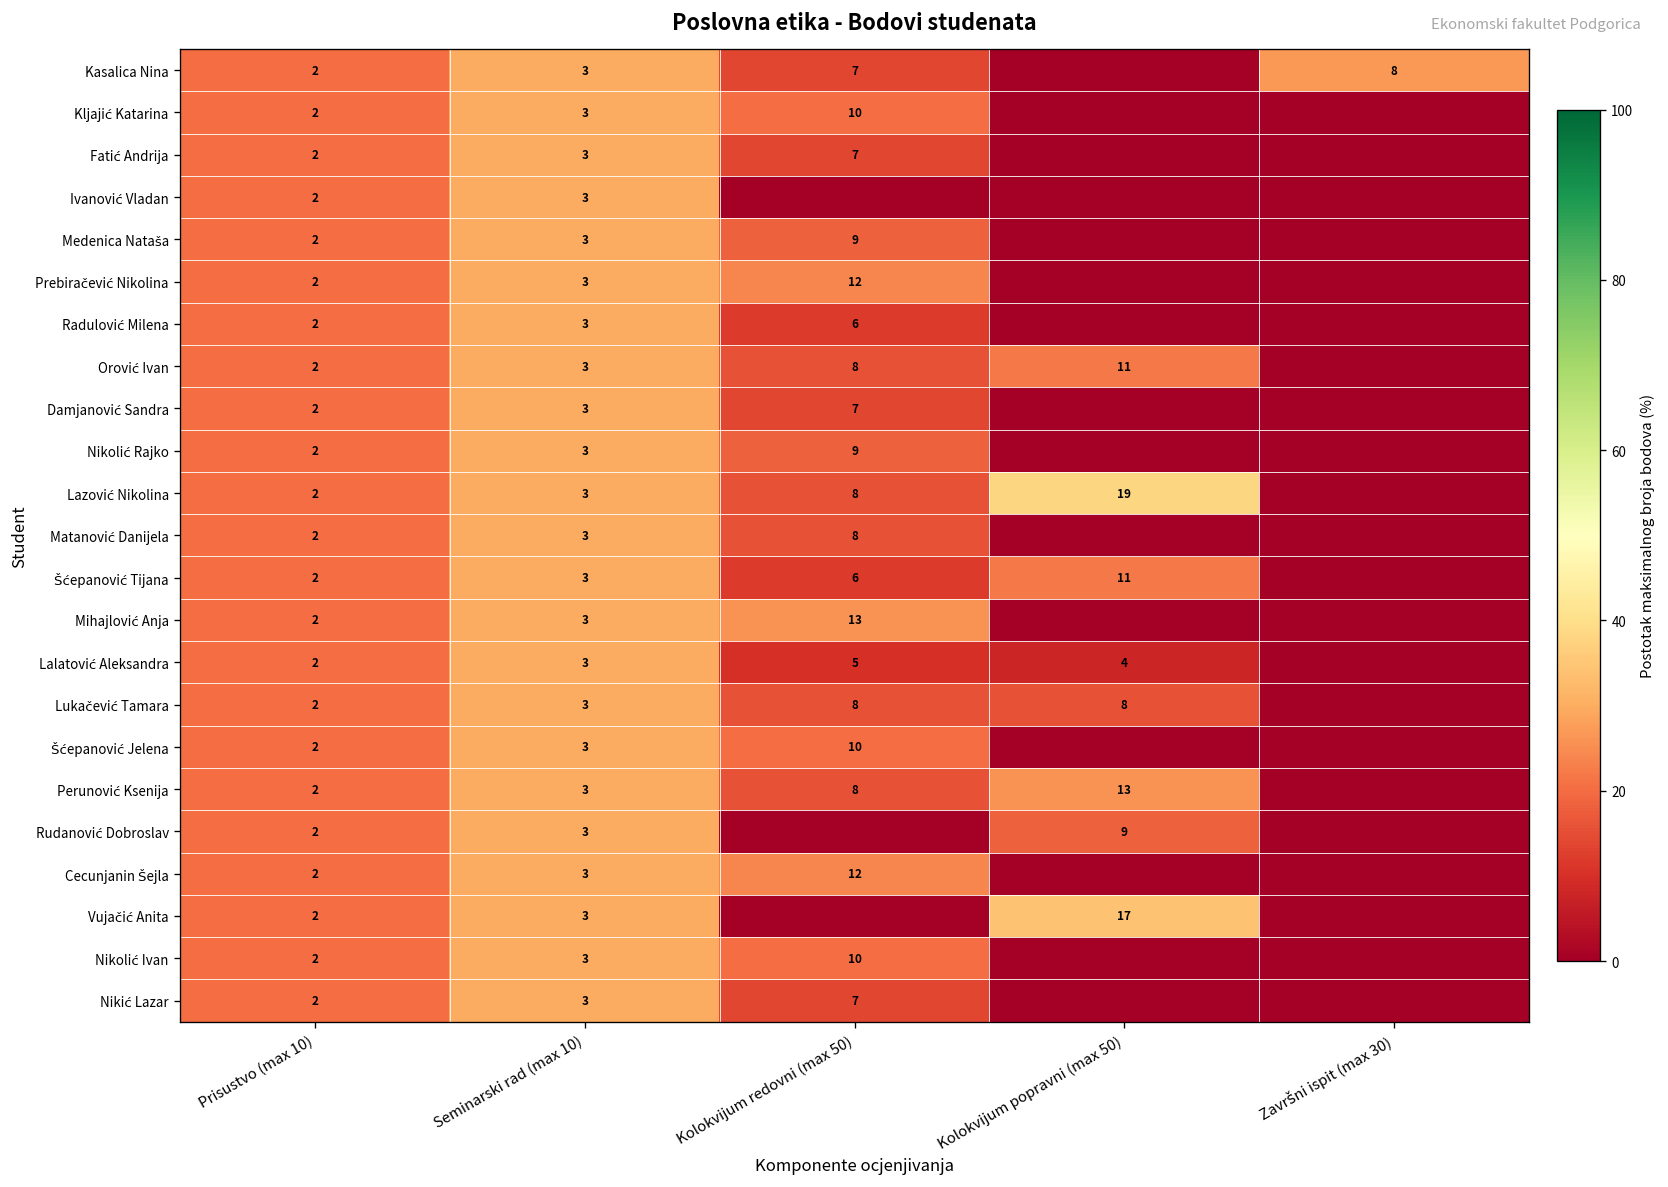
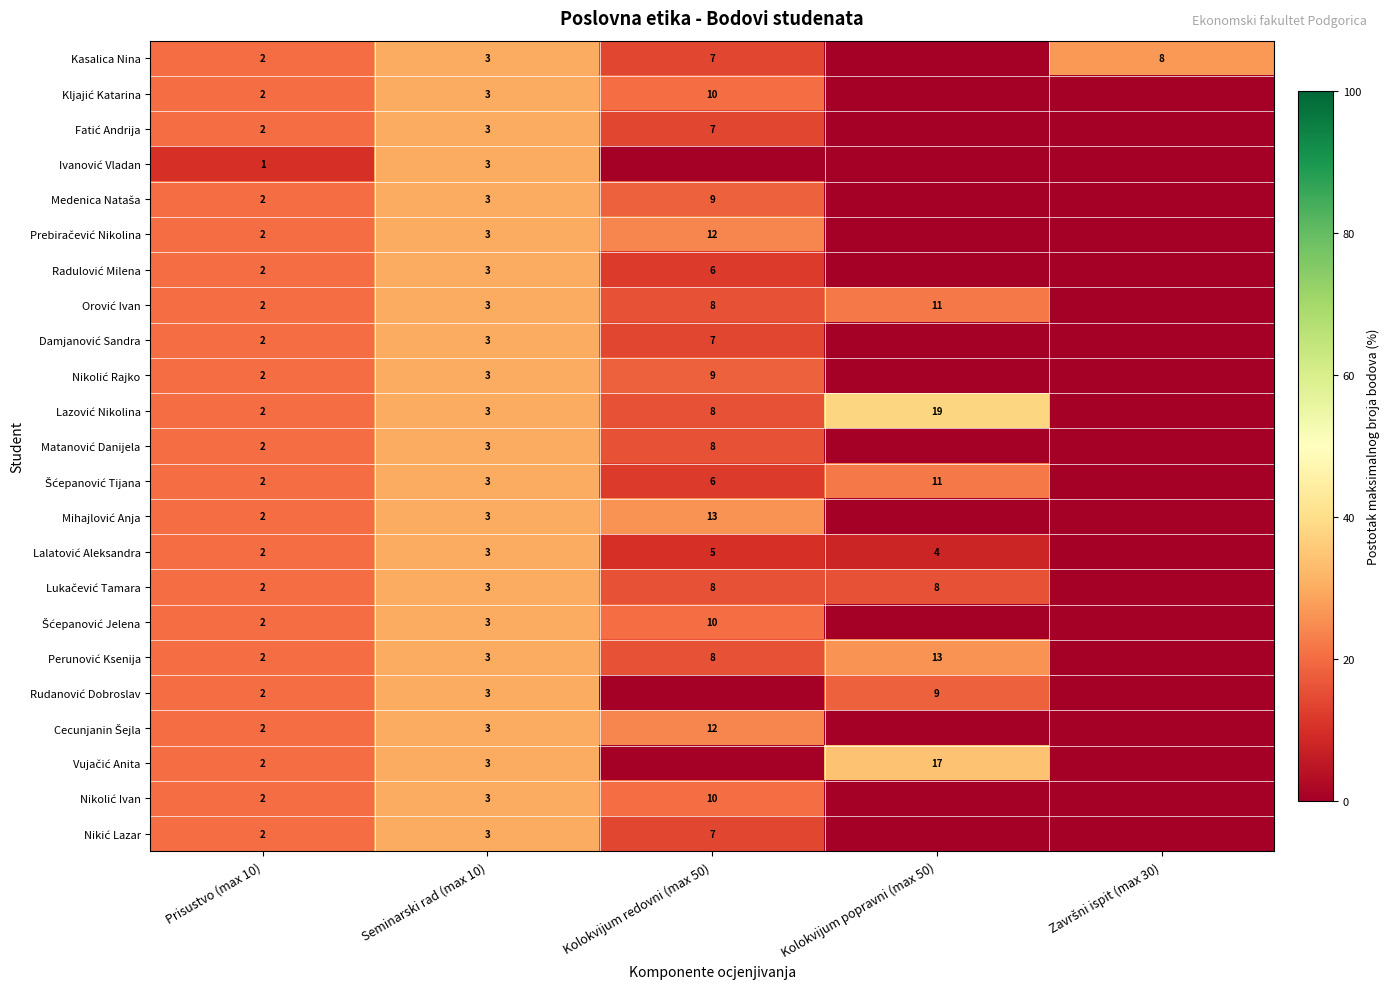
  {
    "Kasalica Nina": {
      "Prisustvo (max 10)": 2,
      "Seminarski rad (max 10)": 3,
      "Kolokvijum redovni (max 50)": 7,
      "Završni ispit (max 30)": 8
    },
    "Kljajić Katarina": {
      "Prisustvo (max 10)": 2,
      "Seminarski rad (max 10)": 3,
      "Kolokvijum redovni (max 50)": 10
    },
    "Fatić Andrija": {
      "Prisustvo (max 10)": 2,
      "Seminarski rad (max 10)": 3,
      "Kolokvijum redovni (max 50)": 7
    },
    "Ivanović Vladan": {
-     "Prisustvo (max 10)": 2,
+     "Prisustvo (max 10)": 1,
      "Seminarski rad (max 10)": 3
    },
    "Medenica Nataša": {
      "Prisustvo (max 10)": 2,
      "Seminarski rad (max 10)": 3,
      "Kolokvijum redovni (max 50)": 9
    },
    "Prebiračević Nikolina": {
      "Prisustvo (max 10)": 2,
      "Seminarski rad (max 10)": 3,
      "Kolokvijum redovni (max 50)": 12
    },
    "Radulović Milena": {
      "Prisustvo (max 10)": 2,
      "Seminarski rad (max 10)": 3,
      "Kolokvijum redovni (max 50)": 6
    },
    "Orović Ivan": {
      "Prisustvo (max 10)": 2,
      "Seminarski rad (max 10)": 3,
      "Kolokvijum redovni (max 50)": 8,
      "Kolokvijum popravni (max 50)": 11
    },
    "Damjanović Sandra": {
      "Prisustvo (max 10)": 2,
      "Seminarski rad (max 10)": 3,
      "Kolokvijum redovni (max 50)": 7
    },
    "Nikolić Rajko": {
      "Prisustvo (max 10)": 2,
      "Seminarski rad (max 10)": 3,
      "Kolokvijum redovni (max 50)": 9
    },
    "Lazović Nikolina": {
      "Prisustvo (max 10)": 2,
      "Seminarski rad (max 10)": 3,
      "Kolokvijum redovni (max 50)": 8,
      "Kolokvijum popravni (max 50)": 19
    },
    "Matanović Danijela": {
      "Prisustvo (max 10)": 2,
      "Seminarski rad (max 10)": 3,
      "Kolokvijum redovni (max 50)": 8
    },
    "Šćepanović Tijana": {
      "Prisustvo (max 10)": 2,
      "Seminarski rad (max 10)": 3,
      "Kolokvijum redovni (max 50)": 6,
      "Kolokvijum popravni (max 50)": 11
    },
    "Mihajlović Anja": {
      "Prisustvo (max 10)": 2,
      "Seminarski rad (max 10)": 3,
      "Kolokvijum redovni (max 50)": 13
    },
    "Lalatović Aleksandra": {
      "Prisustvo (max 10)": 2,
      "Seminarski rad (max 10)": 3,
      "Kolokvijum redovni (max 50)": 5,
      "Kolokvijum popravni (max 50)": 4
    },
    "Lukačević Tamara": {
      "Prisustvo (max 10)": 2,
      "Seminarski rad (max 10)": 3,
      "Kolokvijum redovni (max 50)": 8,
      "Kolokvijum popravni (max 50)": 8
    },
    "Šćepanović Jelena": {
      "Prisustvo (max 10)": 2,
      "Seminarski rad (max 10)": 3,
      "Kolokvijum redovni (max 50)": 10
    },
    "Perunović Ksenija": {
      "Prisustvo (max 10)": 2,
      "Seminarski rad (max 10)": 3,
      "Kolokvijum redovni (max 50)": 8,
      "Kolokvijum popravni (max 50)": 13
    },
    "Rudanović Dobroslav": {
      "Prisustvo (max 10)": 2,
      "Seminarski rad (max 10)": 3,
      "Kolokvijum popravni (max 50)": 9
    },
    "Cecunjanin Šejla": {
      "Prisustvo (max 10)": 2,
      "Seminarski rad (max 10)": 3,
      "Kolokvijum redovni (max 50)": 12
    },
    "Vujačić Anita": {
      "Prisustvo (max 10)": 2,
      "Seminarski rad (max 10)": 3,
      "Kolokvijum popravni (max 50)": 17
    },
    "Nikolić Ivan": {
      "Prisustvo (max 10)": 2,
      "Seminarski rad (max 10)": 3,
      "Kolokvijum redovni (max 50)": 10
    },
    "Nikić Lazar": {
      "Prisustvo (max 10)": 2,
      "Seminarski rad (max 10)": 3,
      "Kolokvijum redovni (max 50)": 7
    }
  }
